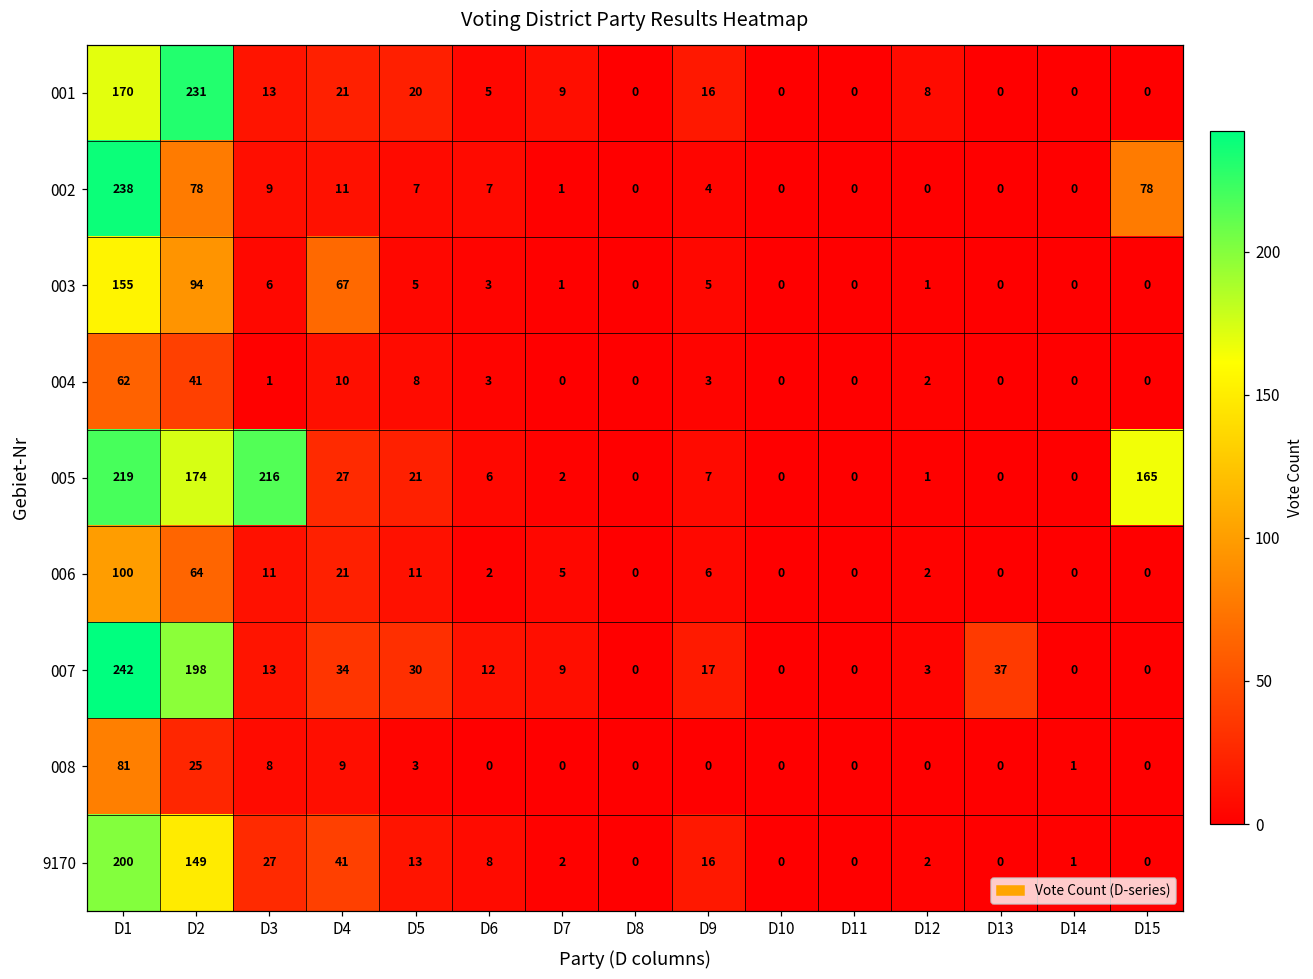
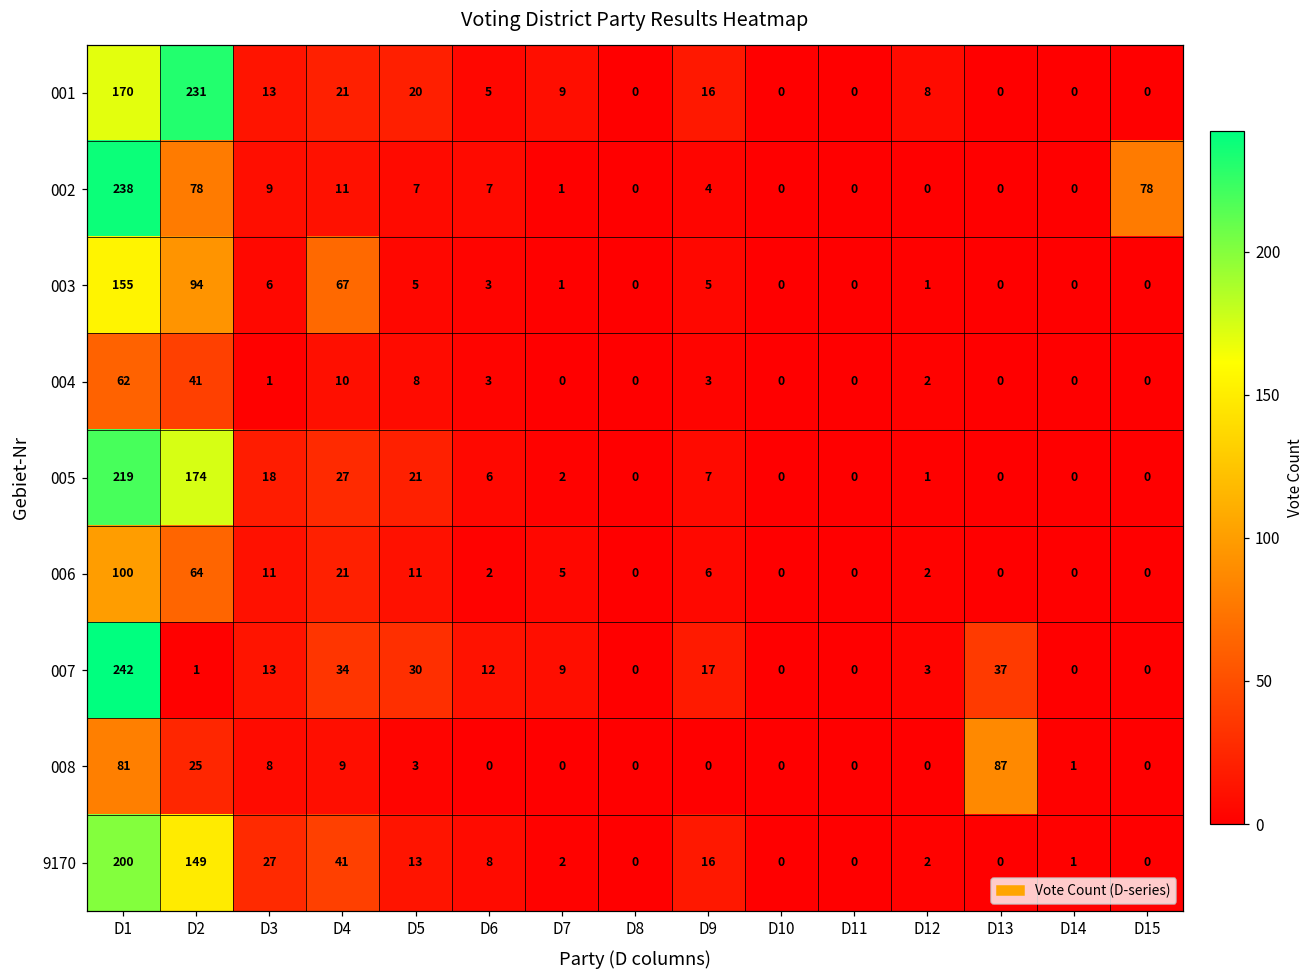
  {
    "001": {
      "D1": 170,
      "D2": 231,
      "D3": 13,
      "D4": 21,
      "D5": 20,
      "D6": 5,
      "D7": 9,
      "D8": 0,
      "D9": 16,
      "D10": 0,
      "D11": 0,
      "D12": 8,
      "D13": 0,
      "D14": 0,
      "D15": 0
    },
    "002": {
      "D1": 238,
      "D2": 78,
      "D3": 9,
      "D4": 11,
      "D5": 7,
      "D6": 7,
      "D7": 1,
      "D8": 0,
      "D9": 4,
      "D10": 0,
      "D11": 0,
      "D12": 0,
      "D13": 0,
      "D14": 0,
      "D15": 78
    },
    "003": {
      "D1": 155,
      "D2": 94,
      "D3": 6,
      "D4": 67,
      "D5": 5,
      "D6": 3,
      "D7": 1,
      "D8": 0,
      "D9": 5,
      "D10": 0,
      "D11": 0,
      "D12": 1,
      "D13": 0,
      "D14": 0,
      "D15": 0
    },
    "004": {
      "D1": 62,
      "D2": 41,
      "D3": 1,
      "D4": 10,
      "D5": 8,
      "D6": 3,
      "D7": 0,
      "D8": 0,
      "D9": 3,
      "D10": 0,
      "D11": 0,
      "D12": 2,
      "D13": 0,
      "D14": 0,
      "D15": 0
    },
    "005": {
      "D1": 219,
      "D2": 174,
-     "D3": 216,
+     "D3": 18,
      "D4": 27,
      "D5": 21,
      "D6": 6,
      "D7": 2,
      "D8": 0,
      "D9": 7,
      "D10": 0,
      "D11": 0,
      "D12": 1,
      "D13": 0,
      "D14": 0,
-     "D15": 165
+     "D15": 0
    },
    "006": {
      "D1": 100,
      "D2": 64,
      "D3": 11,
      "D4": 21,
      "D5": 11,
      "D6": 2,
      "D7": 5,
      "D8": 0,
      "D9": 6,
      "D10": 0,
      "D11": 0,
      "D12": 2,
      "D13": 0,
      "D14": 0,
      "D15": 0
    },
    "007": {
      "D1": 242,
-     "D2": 198,
+     "D2": 1,
      "D3": 13,
      "D4": 34,
      "D5": 30,
      "D6": 12,
      "D7": 9,
      "D8": 0,
      "D9": 17,
      "D10": 0,
      "D11": 0,
      "D12": 3,
      "D13": 37,
      "D14": 0,
      "D15": 0
    },
    "008": {
      "D1": 81,
      "D2": 25,
      "D3": 8,
      "D4": 9,
      "D5": 3,
      "D6": 0,
      "D7": 0,
      "D8": 0,
      "D9": 0,
      "D10": 0,
      "D11": 0,
      "D12": 0,
-     "D13": 0,
+     "D13": 87,
      "D14": 1,
      "D15": 0
    },
    "9170": {
      "D1": 200,
      "D2": 149,
      "D3": 27,
      "D4": 41,
      "D5": 13,
      "D6": 8,
      "D7": 2,
      "D8": 0,
      "D9": 16,
      "D10": 0,
      "D11": 0,
      "D12": 2,
      "D13": 0,
      "D14": 1,
      "D15": 0
    }
  }
